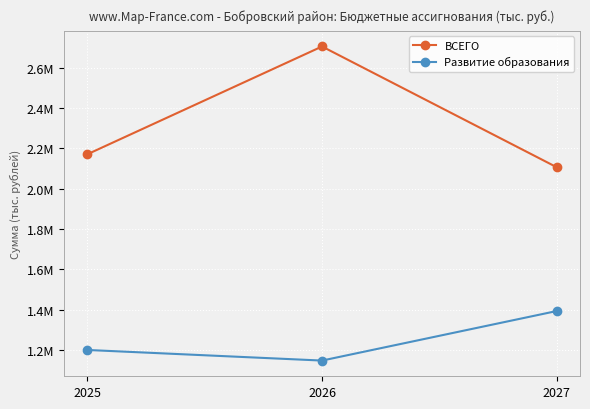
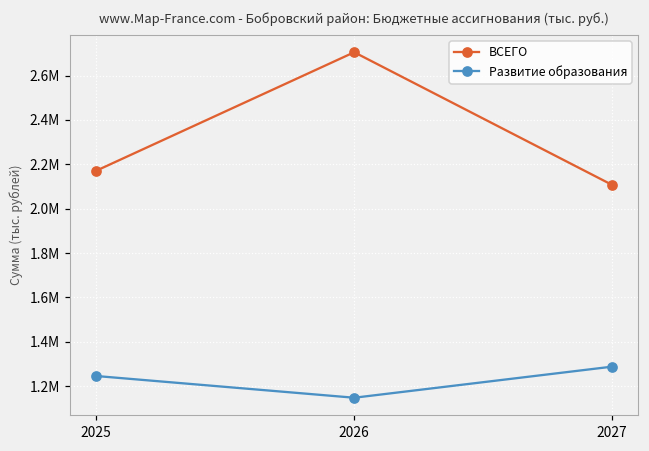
  {
    "ВСЕГО": {
      "2025": 2170000,
      "2026": 2710000,
      "2027": 2110000
    },
    "Развитие образования": {
-     "2025": 1200000,
+     "2025": 1250000,
      "2026": 1150000,
-     "2027": 1390000
+     "2027": 1290000
    }
  }
